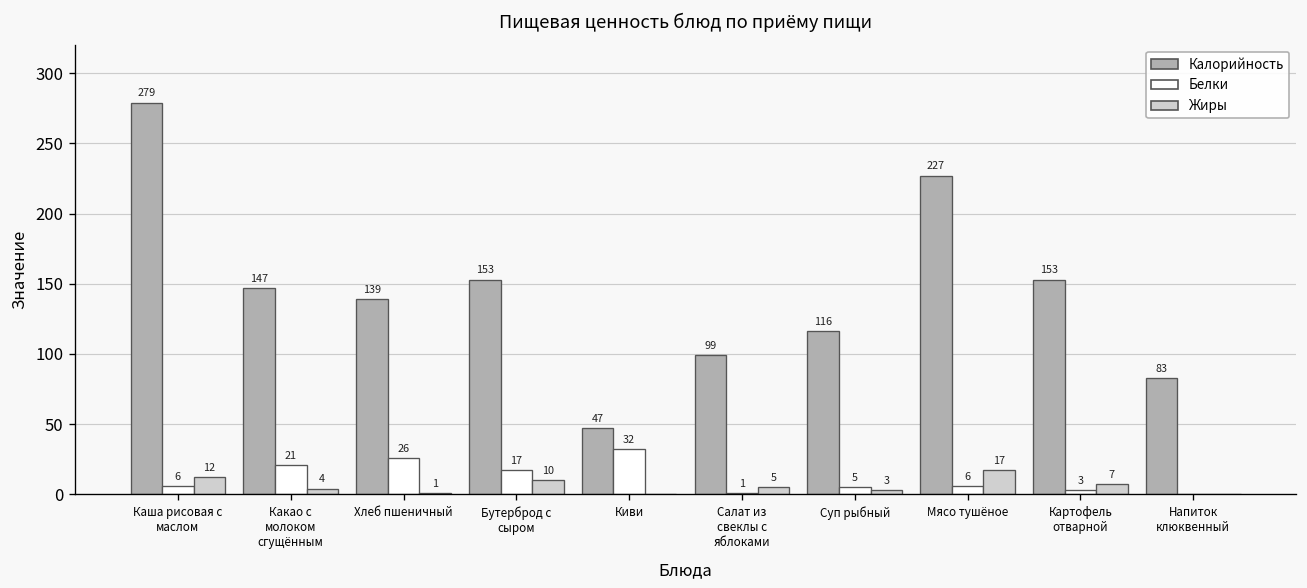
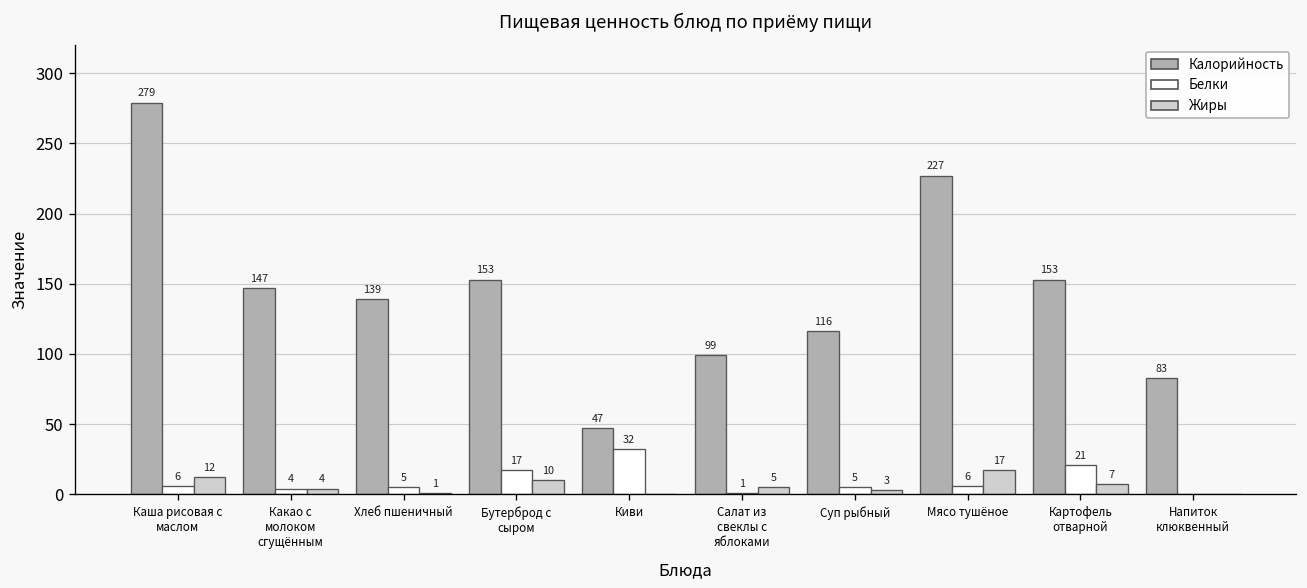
  {
    "Белки": {
      "Каша рисовая с маслом": 6,
-     "Какао с молоком сгущённым": 21,
-     "Хлеб пшеничный": 26,
+     "Какао с молоком сгущённым": 4,
+     "Хлеб пшеничный": 5,
      "Бутерброд с сыром": 17,
      "Киви": 32,
      "Салат из свеклы с яблоками": 1,
      "Суп рыбный": 5,
      "Мясо тушёное": 6,
-     "Картофель отварной": 3
+     "Картофель отварной": 21
    }
  }
